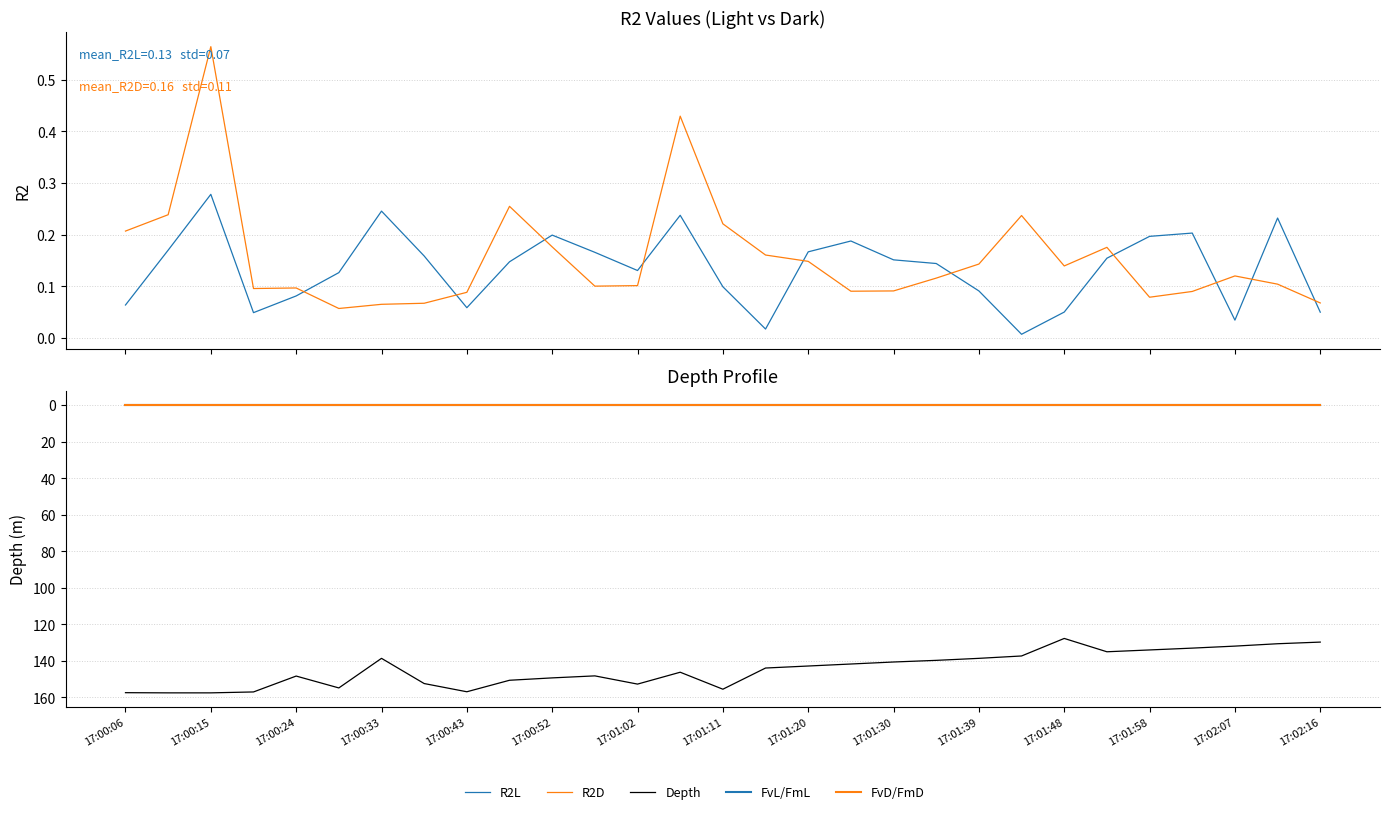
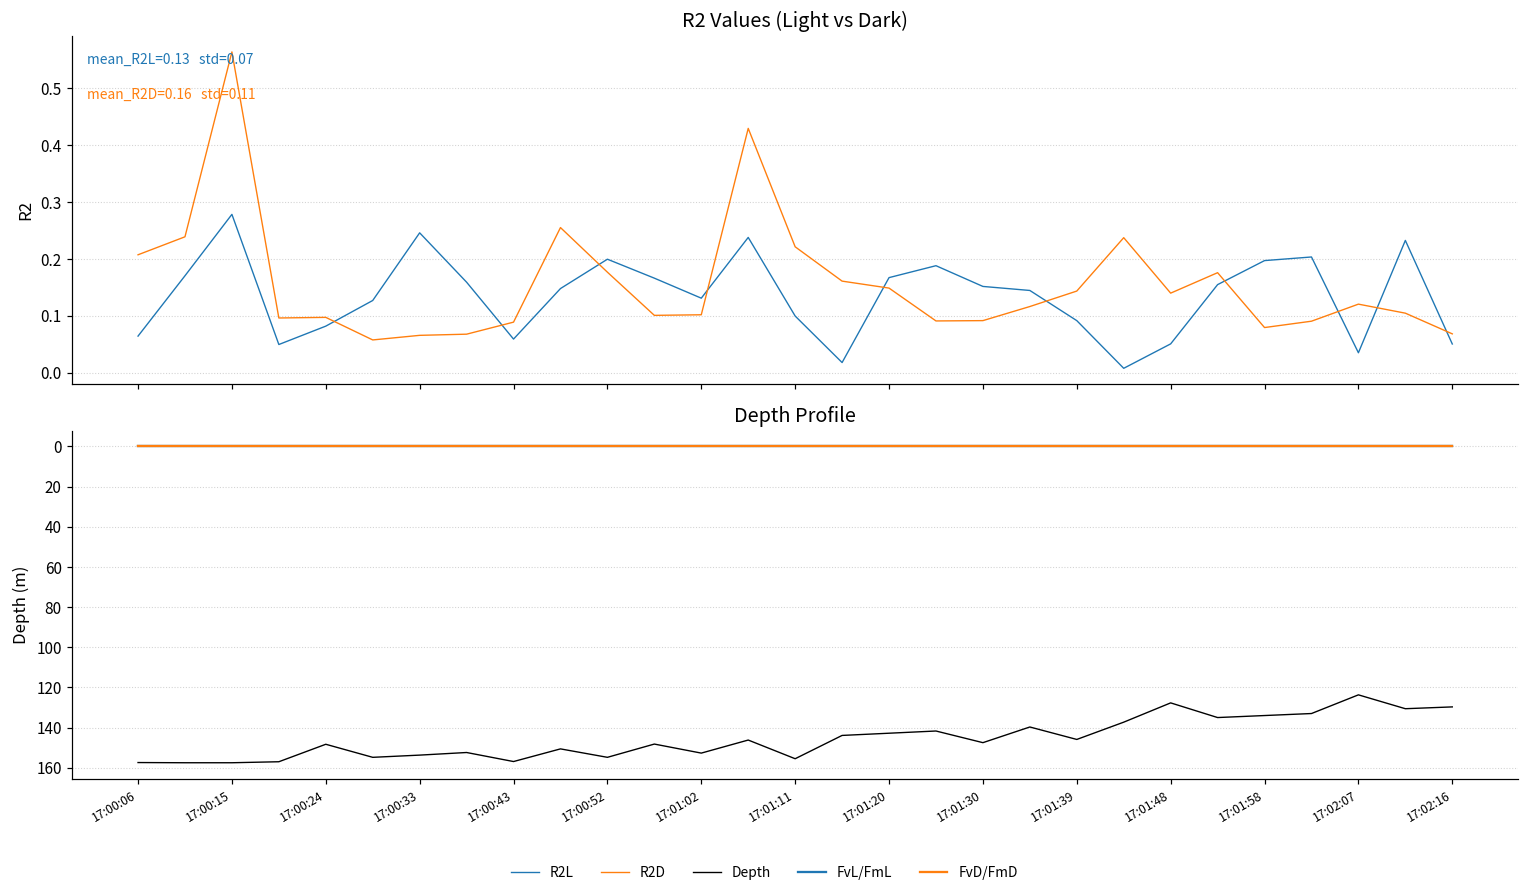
  {
    "Depth Profile": {
      "Depth": {
        "17:00:06": 157,
        "17:00:15": 158,
        "17:00:24": 148,
-       "17:00:33": 139,
+       "17:00:33": 154,
        "17:00:43": 157,
-       "17:00:52": 149,
+       "17:00:52": 155,
        "17:01:02": 153,
        "17:01:11": 156,
        "17:01:20": 143,
-       "17:01:30": 141,
-       "17:01:39": 139,
+       "17:01:30": 148,
+       "17:01:39": 146,
        "17:01:48": 128,
        "17:01:58": 134,
-       "17:02:07": 132,
+       "17:02:07": 124,
        "17:02:16": 130
      },
      "FvD/FmD": {
        "17:00:06": 0,
        "17:00:15": 0,
        "17:00:24": 0,
        "17:00:33": 0,
        "17:00:43": 0,
        "17:00:52": 0,
        "17:01:02": 0,
        "17:01:11": 0,
        "17:01:20": 0,
        "17:01:30": 0,
        "17:01:39": 0,
        "17:01:48": 0,
        "17:01:58": 0,
        "17:02:07": 0,
        "17:02:16": 0
      }
    }
  }
